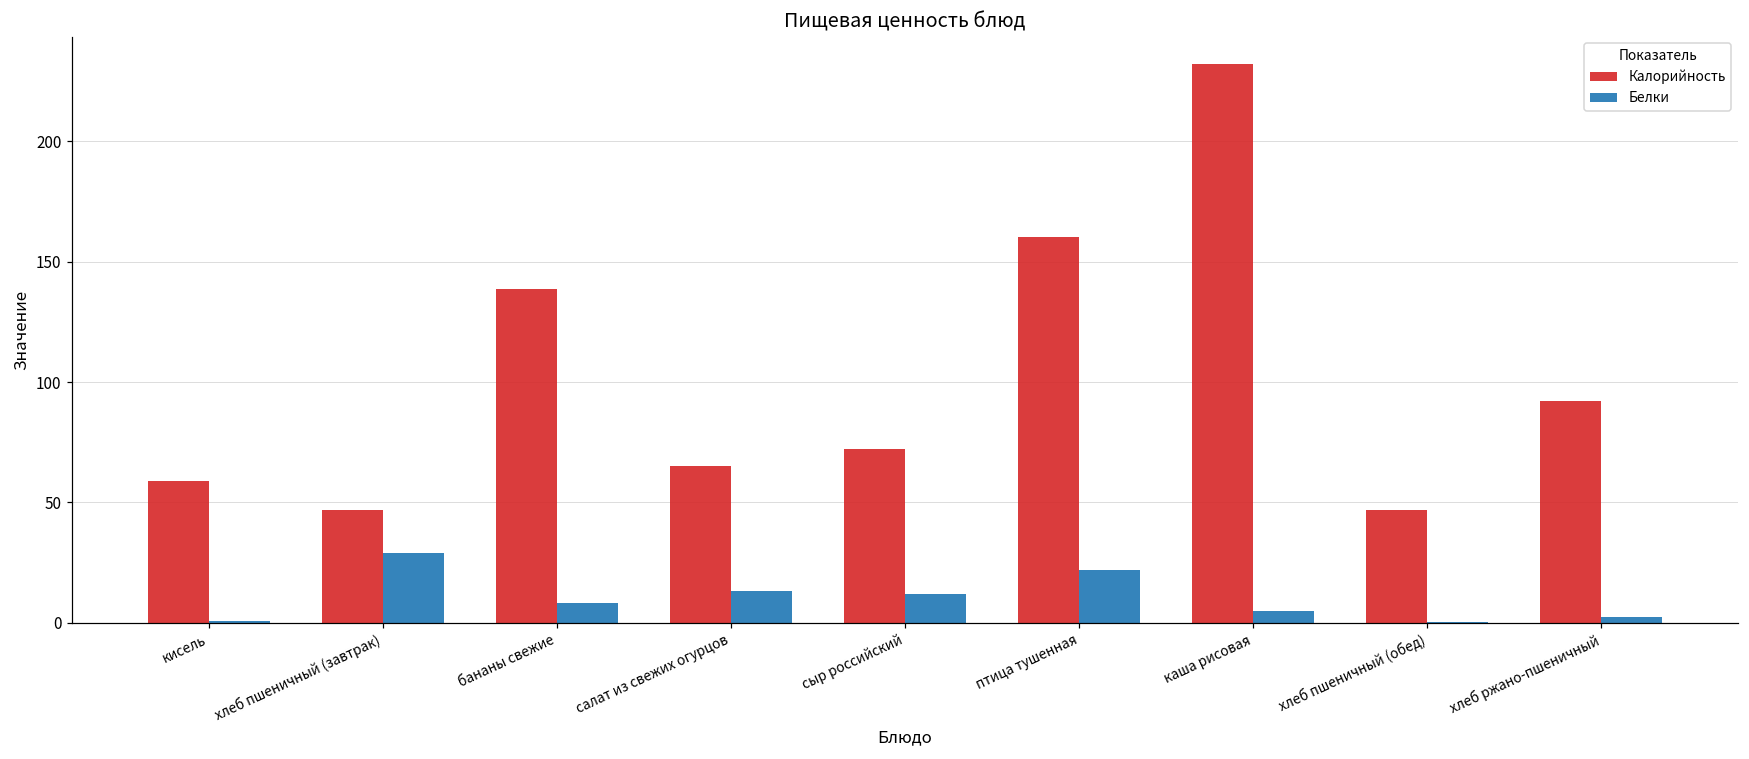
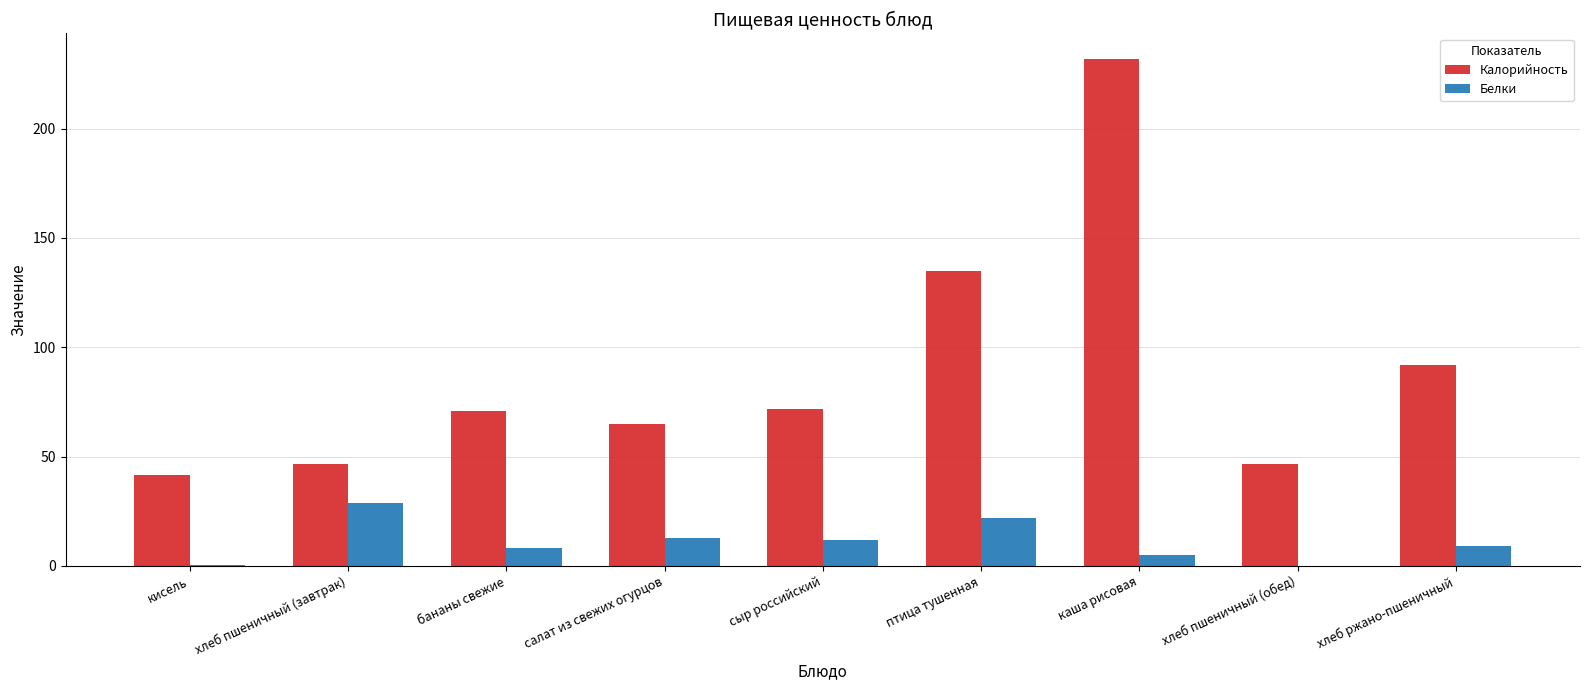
  {
    "Калорийность": {
-     "кисель": 59,
+     "кисель": 42,
      "хлеб пшеничный (завтрак)": 47,
-     "бананы свежие": 138,
+     "бананы свежие": 71,
      "салат из свежих огурцов": 65,
      "сыр российский": 72,
-     "птица тушенная": 160,
+     "птица тушенная": 135,
      "каша рисовая": 232,
      "хлеб пшеничный (обед)": 47,
      "хлеб ржано-пшеничный": 92
    },
    "Белки": {
      "хлеб пшеничный (завтрак)": 29,
      "бананы свежие": 8,
      "салат из свежих огурцов": 13,
      "сыр российский": 12,
      "птица тушенная": 22,
      "каша рисовая": 5,
-     "хлеб ржано-пшеничный": 2
+     "хлеб ржано-пшеничный": 9
    }
  }
